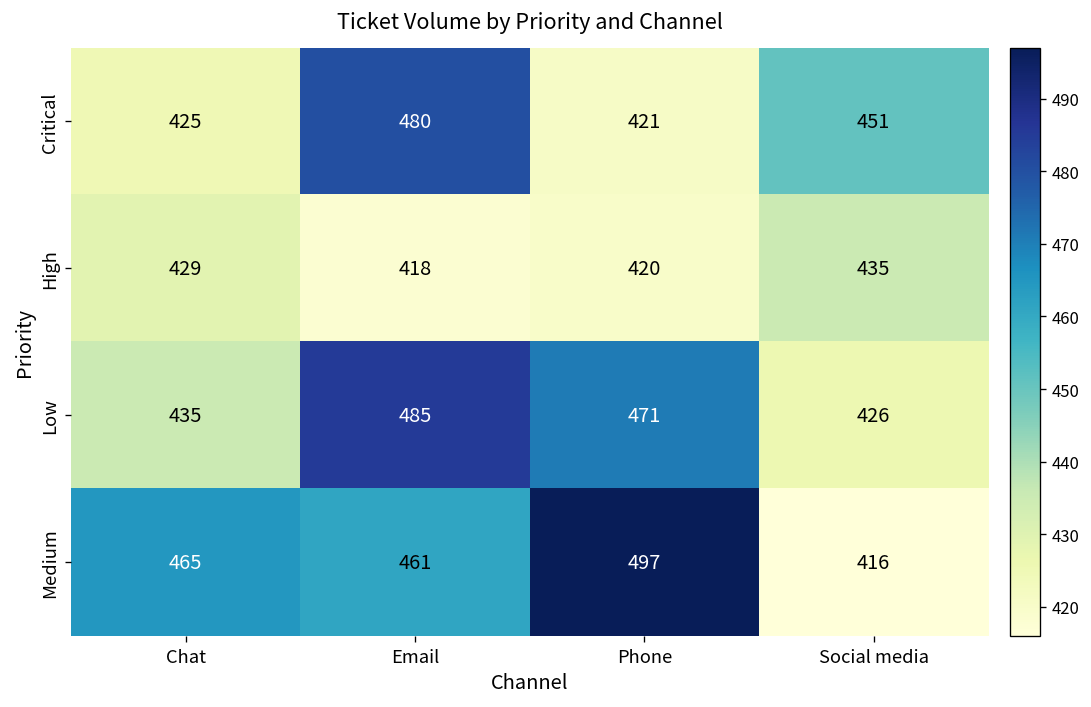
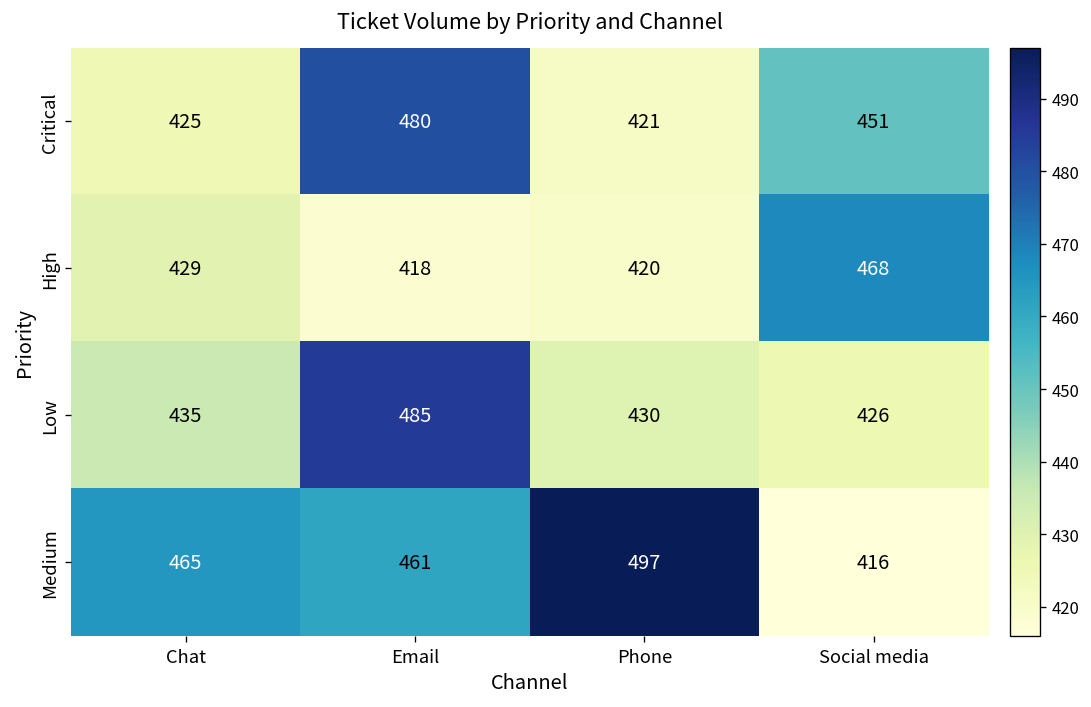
  {
    "Critical": {
      "Chat": 425,
      "Email": 480,
      "Phone": 421,
      "Social media": 451
    },
    "High": {
      "Chat": 429,
      "Email": 418,
      "Phone": 420,
-     "Social media": 435
+     "Social media": 468
    },
    "Low": {
      "Chat": 435,
      "Email": 485,
-     "Phone": 471,
+     "Phone": 430,
      "Social media": 426
    },
    "Medium": {
      "Chat": 465,
      "Email": 461,
      "Phone": 497,
      "Social media": 416
    }
  }
